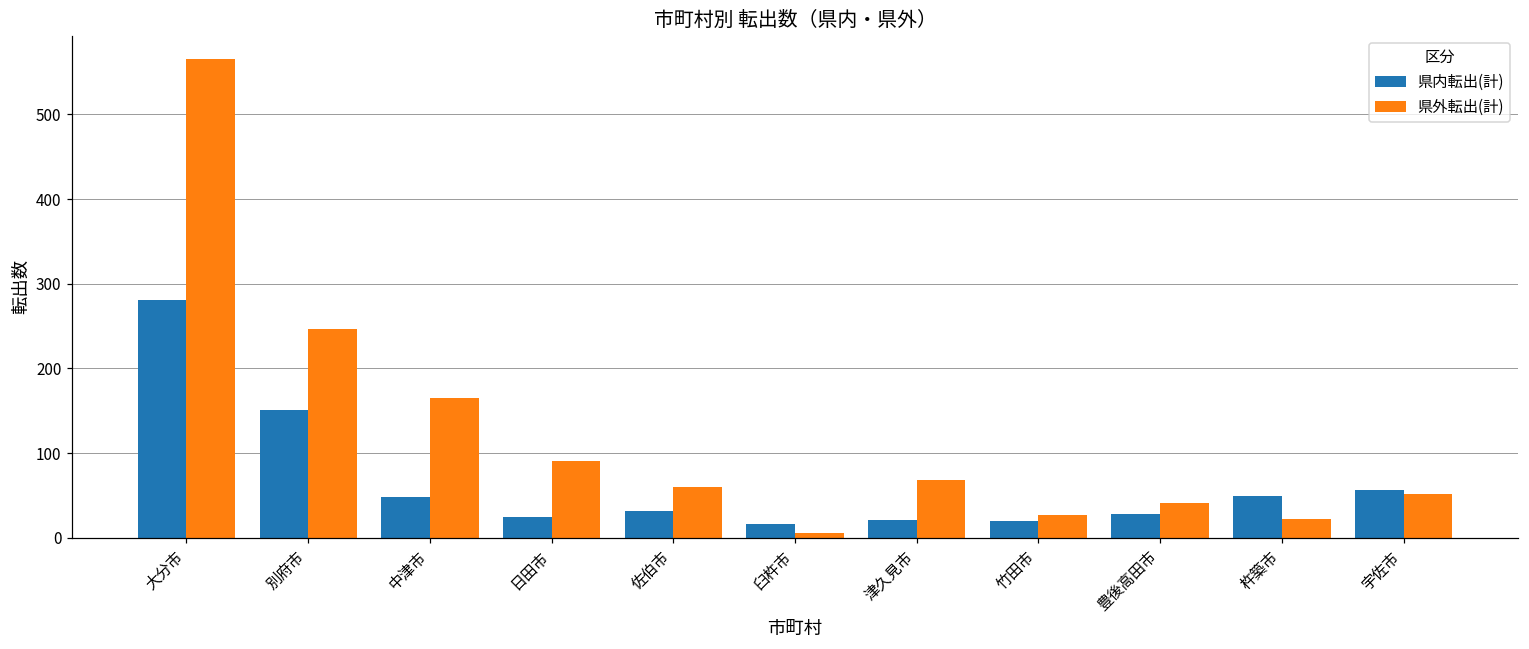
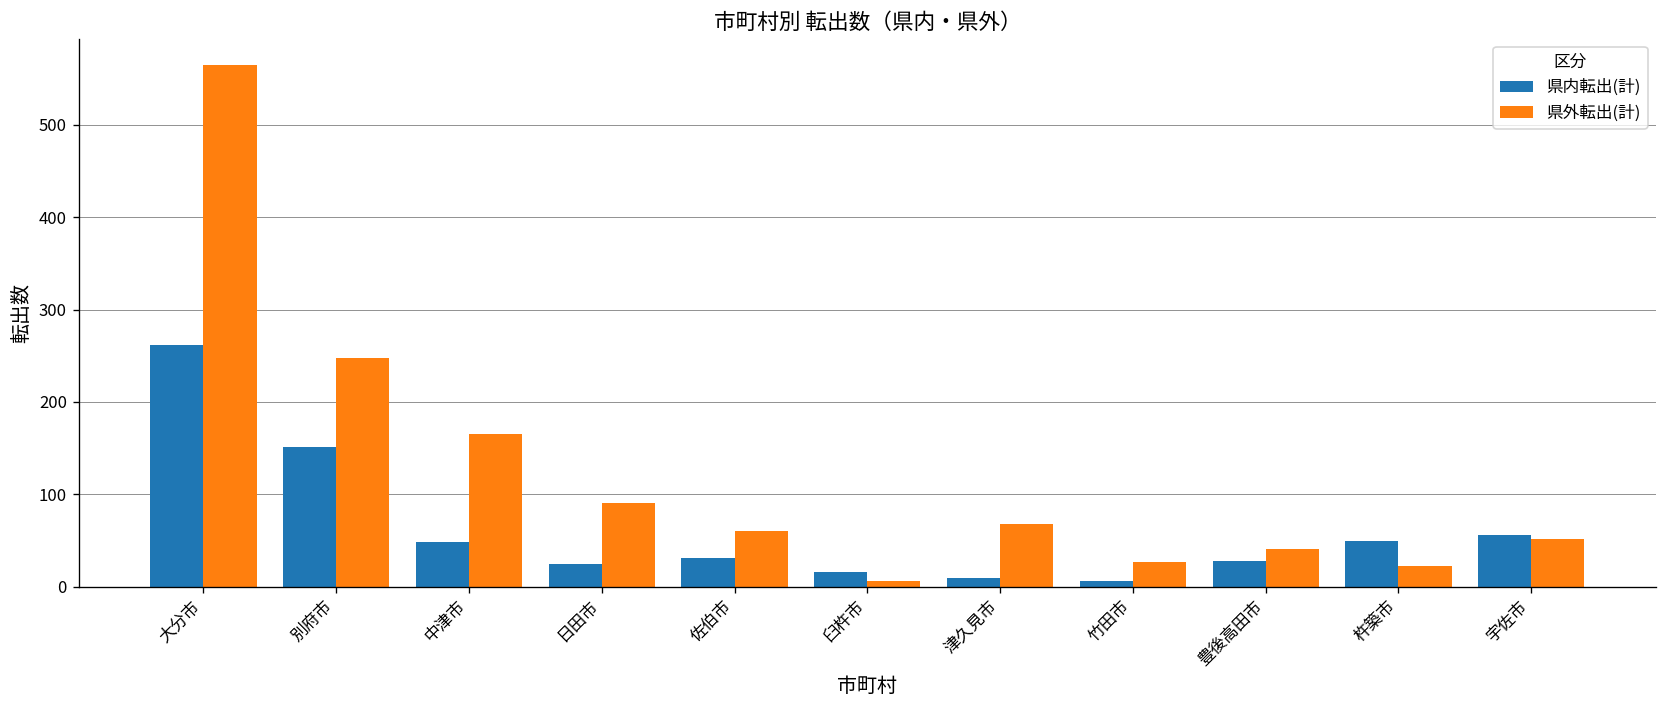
  {
    "県内転出(計)": {
-     "大分市": 280,
+     "大分市": 260,
      "別府市": 150,
      "中津市": 50,
      "日田市": 20,
      "佐伯市": 30,
      "臼杵市": 20,
-     "津久見市": 20,
-     "竹田市": 20,
+     "津久見市": 10,
+     "竹田市": 10,
      "豊後高田市": 30,
      "杵築市": 50,
      "宇佐市": 60
    },
    "県外転出(計)": {
      "大分市": 570,
      "別府市": 250,
      "中津市": 170,
      "日田市": 90,
      "佐伯市": 60,
      "臼杵市": 10,
      "津久見市": 70,
      "竹田市": 30,
      "豊後高田市": 40,
      "杵築市": 20,
      "宇佐市": 50
    }
  }
